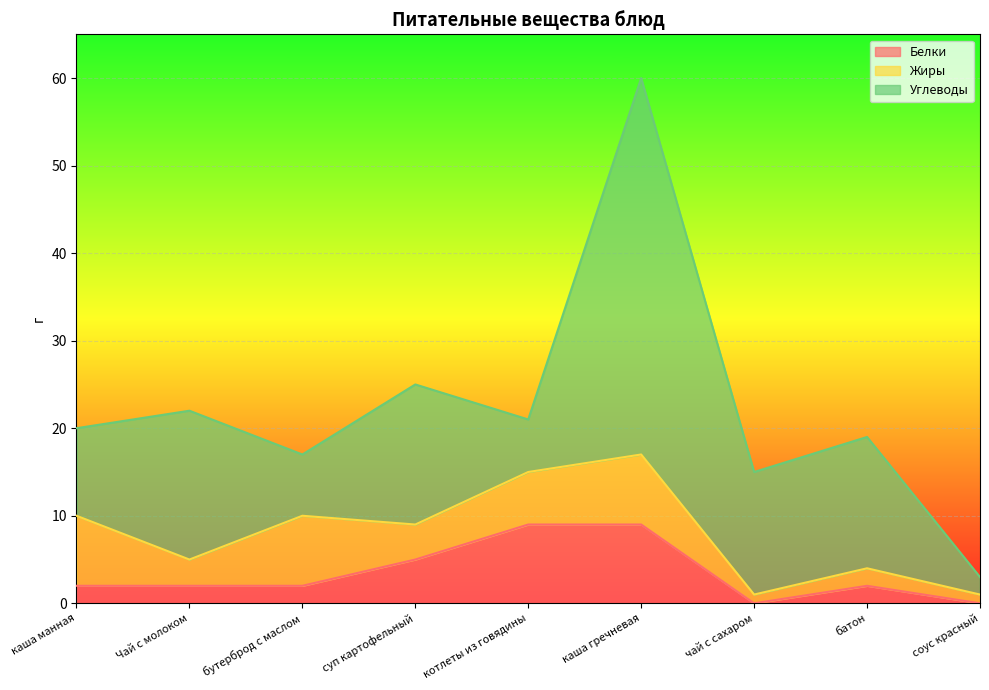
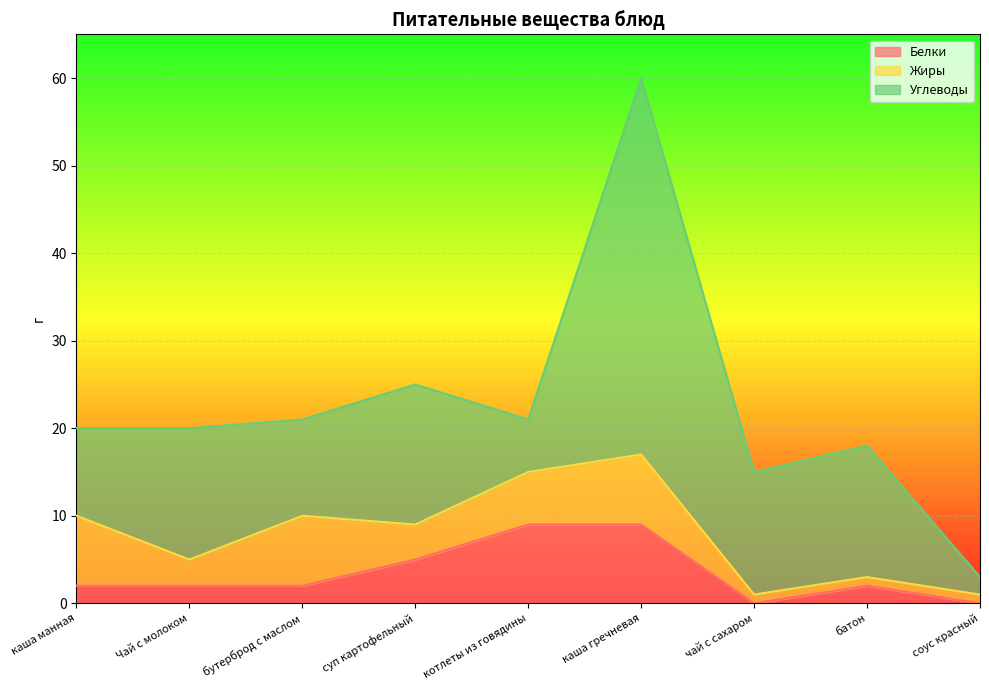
  {
    "Белки": {
      "каша манная": 2,
      "Чай с молоком": 2,
      "бутерброд с маслом": 2,
      "суп картофельный": 5,
      "котлеты из говядины": 9,
      "каша гречневая": 9,
      "чай с сахаром": 0,
      "батон": 2,
      "соус красный": 0
    },
    "Жиры": {
      "каша манная": 10,
      "Чай с молоком": 5,
      "бутерброд с маслом": 10,
      "суп картофельный": 9,
      "котлеты из говядины": 15,
      "каша гречневая": 17,
      "чай с сахаром": 1,
-     "батон": 2,
+     "батон": 1,
      "соус красный": 1
    },
    "Углеводы": {
      "каша манная": 10,
-     "Чай с молоком": 17,
-     "бутерброд с маслом": 7,
+     "Чай с молоком": 15,
+     "бутерброд с маслом": 11,
      "суп картофельный": 16,
      "котлеты из говядины": 6,
      "каша гречневая": 43,
      "чай с сахаром": 14,
      "батон": 15,
      "соус красный": 2
    }
  }
